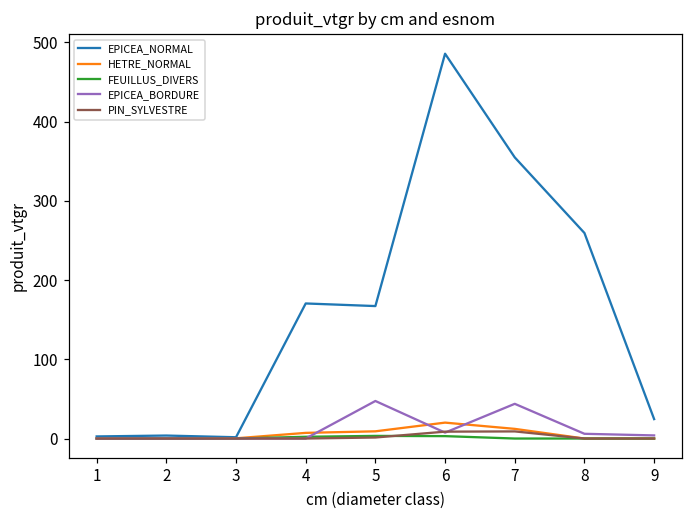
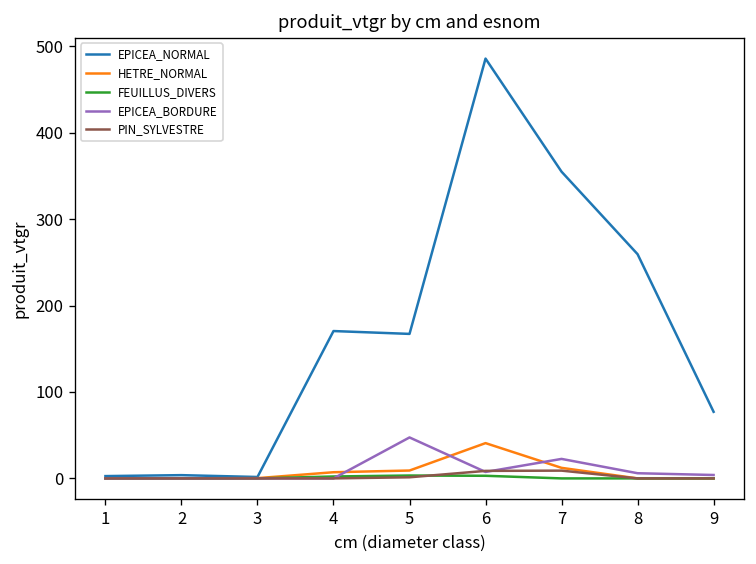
  {
    "EPICEA_NORMAL": {
      "2": 0,
      "4": 170,
      "5": 170,
      "6": 490,
      "7": 350,
      "8": 260,
-     "9": 20
+     "9": 80
    },
    "HETRE_NORMAL": {
      "4": 10,
      "5": 10,
-     "6": 20
+     "6": 40
    },
    "FEUILLUS_DIVERS": {
      "6": 0,
      "7": 0
    },
    "EPICEA_BORDURE": {
      "5": 50,
-     "7": 40,
+     "7": 20,
      "8": 10,
      "9": 0
    }
  }
